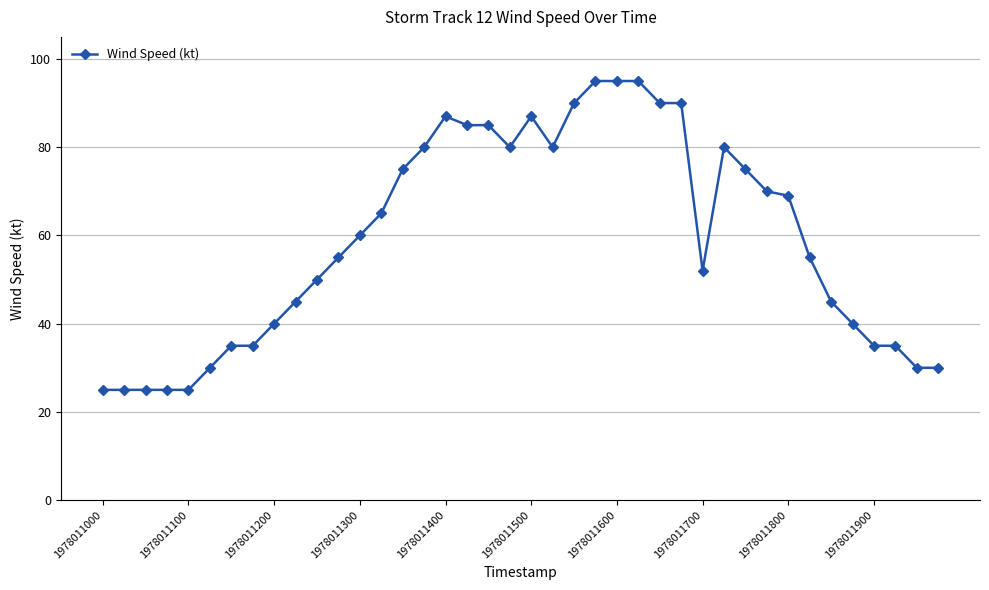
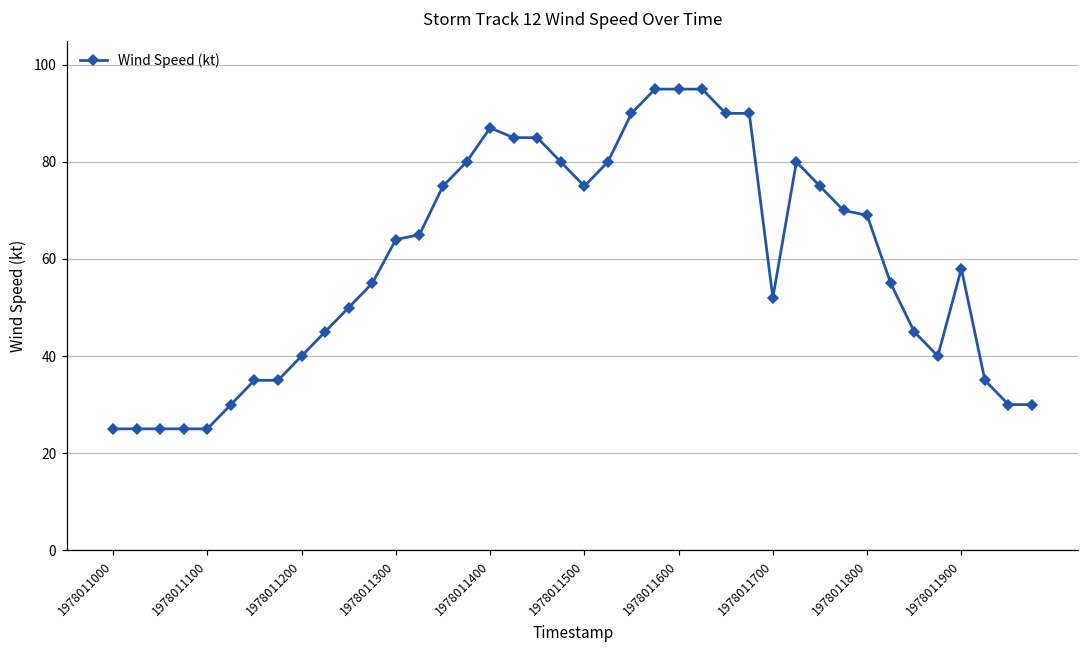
  {
    "1978011000": 25,
    "1978011100": 25,
    "1978011200": 40,
-   "1978011300": 60,
+   "1978011300": 64,
    "1978011400": 87,
-   "1978011500": 87,
+   "1978011500": 75,
    "1978011600": 95,
    "1978011700": 52,
    "1978011800": 69,
-   "1978011900": 35
+   "1978011900": 58
  }
